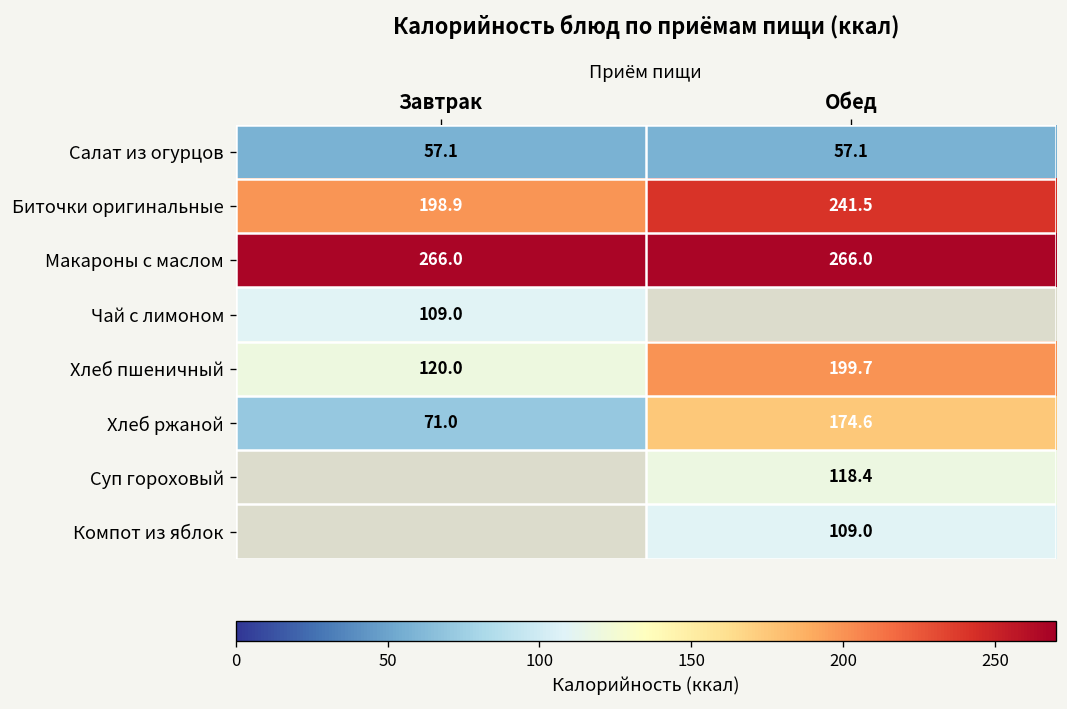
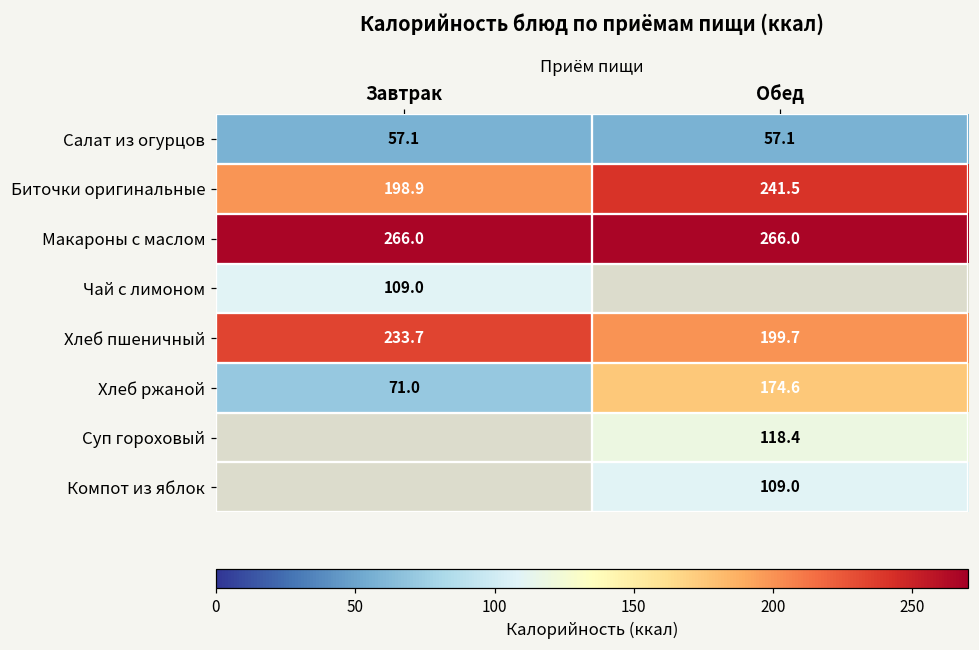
  {
    "Салат из огурцов": {
      "Завтрак": 57.1,
      "Обед": 57.1
    },
    "Биточки оригинальные": {
      "Завтрак": 198.9,
      "Обед": 241.5
    },
    "Макароны с маслом": {
      "Завтрак": 266.0,
      "Обед": 266.0
    },
    "Чай с лимоном": {
      "Завтрак": 109.0
    },
    "Хлеб пшеничный": {
-     "Завтрак": 120.0,
+     "Завтрак": 233.7,
      "Обед": 199.7
    },
    "Хлеб ржаной": {
      "Завтрак": 71.0,
      "Обед": 174.6
    },
    "Суп гороховый": {
      "Обед": 118.4
    },
    "Компот из яблок": {
      "Обед": 109.0
    }
  }
